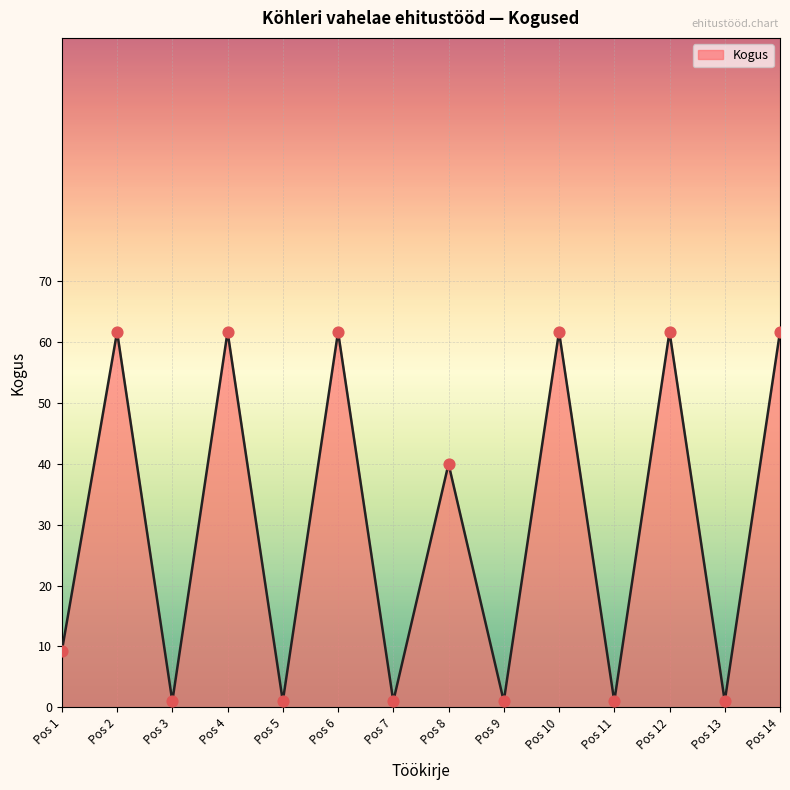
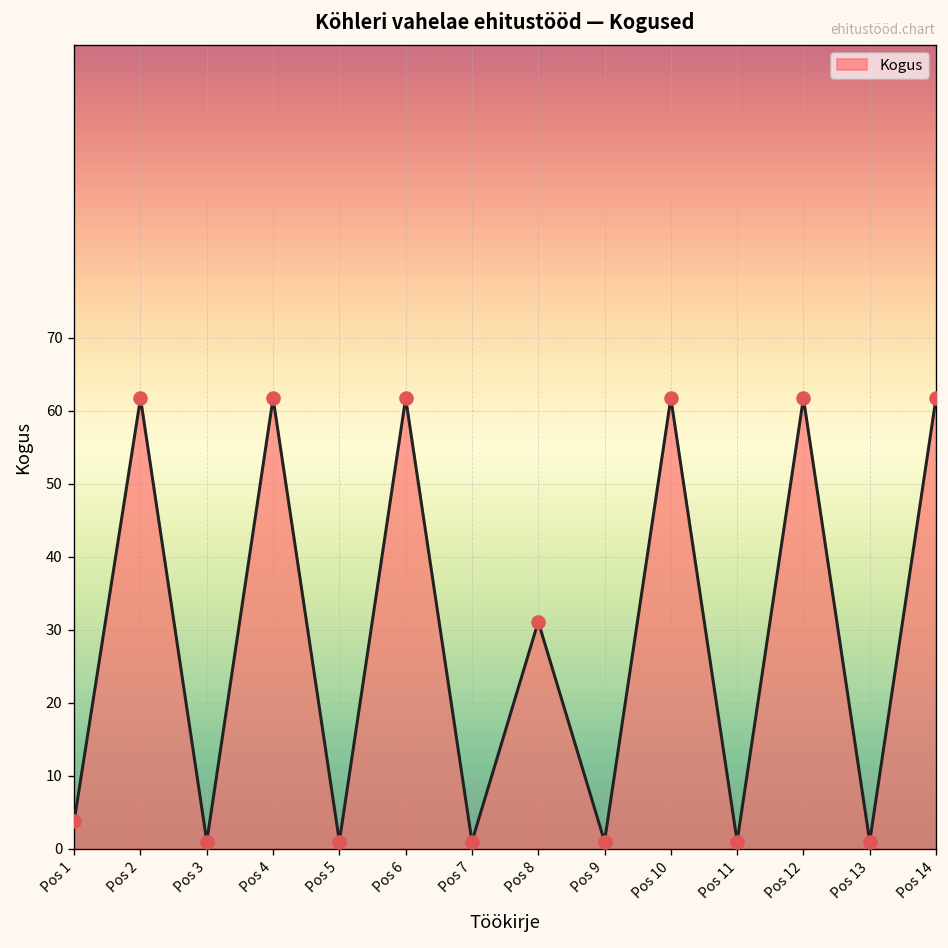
  {
-   "Pos 1": 9,
+   "Pos 1": 4,
    "Pos 2": 62,
    "Pos 3": 1,
    "Pos 4": 62,
    "Pos 5": 1,
    "Pos 6": 62,
    "Pos 7": 1,
-   "Pos 8": 40,
+   "Pos 8": 31,
    "Pos 9": 1,
    "Pos 10": 62,
    "Pos 11": 1,
    "Pos 12": 62,
    "Pos 13": 1,
    "Pos 14": 62
  }
